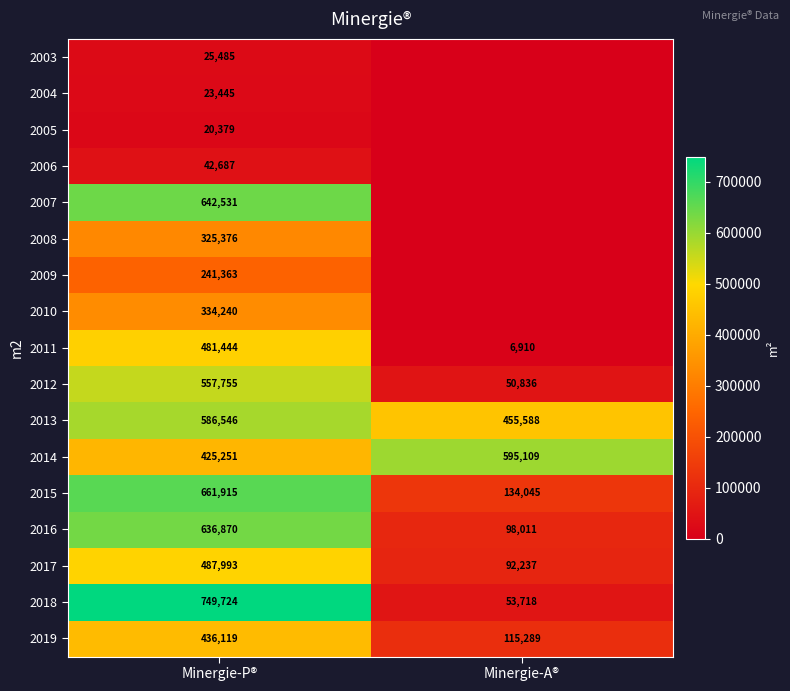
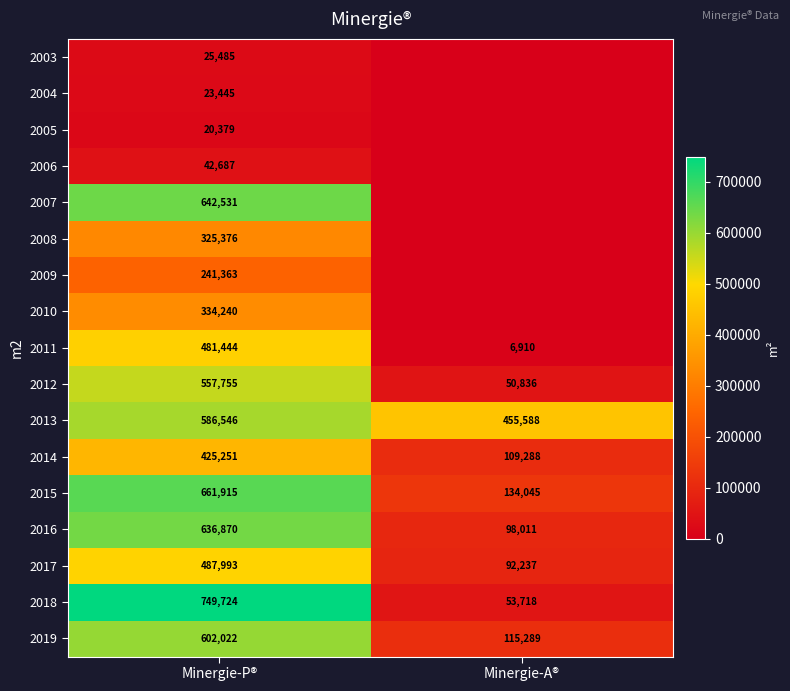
  {
    "2003": {
      "Minergie-P®": "25,485"
    },
    "2004": {
      "Minergie-P®": "23,445"
    },
    "2005": {
      "Minergie-P®": "20,379"
    },
    "2006": {
      "Minergie-P®": "42,687"
    },
    "2007": {
      "Minergie-P®": "642,531"
    },
    "2008": {
      "Minergie-P®": "325,376"
    },
    "2009": {
      "Minergie-P®": "241,363"
    },
    "2010": {
      "Minergie-P®": "334,240"
    },
    "2011": {
      "Minergie-P®": "481,444",
      "Minergie-A®": "6,910"
    },
    "2012": {
      "Minergie-P®": "557,755",
      "Minergie-A®": "50,836"
    },
    "2013": {
      "Minergie-P®": "586,546",
      "Minergie-A®": "455,588"
    },
    "2014": {
      "Minergie-P®": "425,251",
-     "Minergie-A®": "595,109"
+     "Minergie-A®": "109,288"
    },
    "2015": {
      "Minergie-P®": "661,915",
      "Minergie-A®": "134,045"
    },
    "2016": {
      "Minergie-P®": "636,870",
      "Minergie-A®": "98,011"
    },
    "2017": {
      "Minergie-P®": "487,993",
      "Minergie-A®": "92,237"
    },
    "2018": {
      "Minergie-P®": "749,724",
      "Minergie-A®": "53,718"
    },
    "2019": {
-     "Minergie-P®": "436,119",
+     "Minergie-P®": "602,022",
      "Minergie-A®": "115,289"
    }
  }
